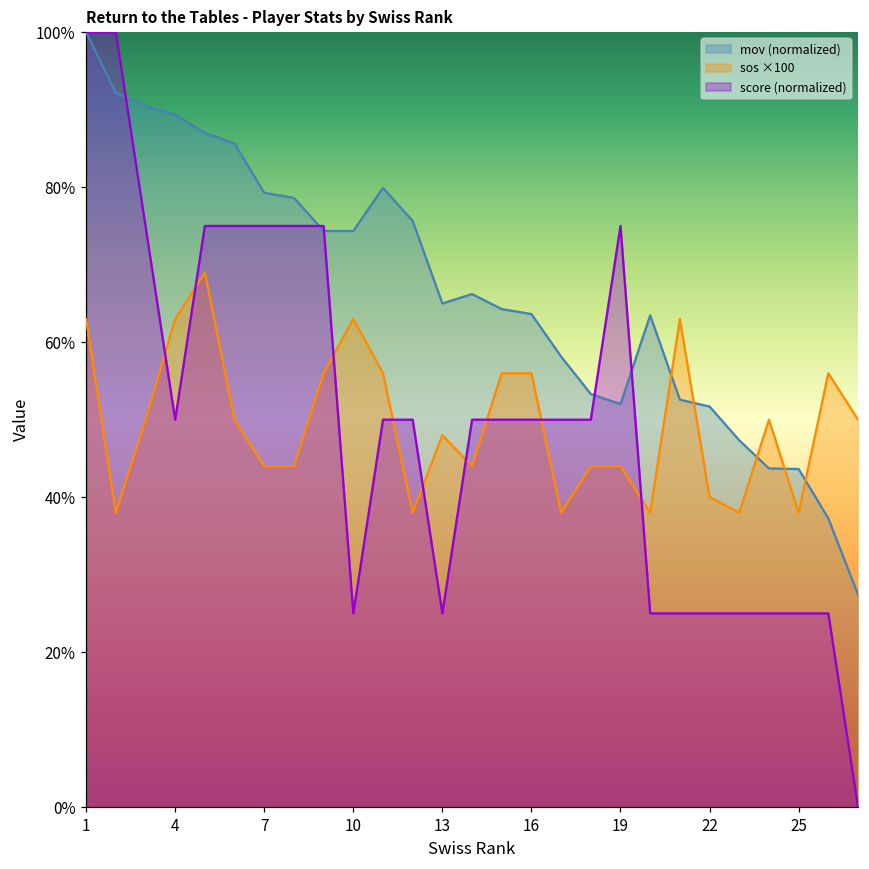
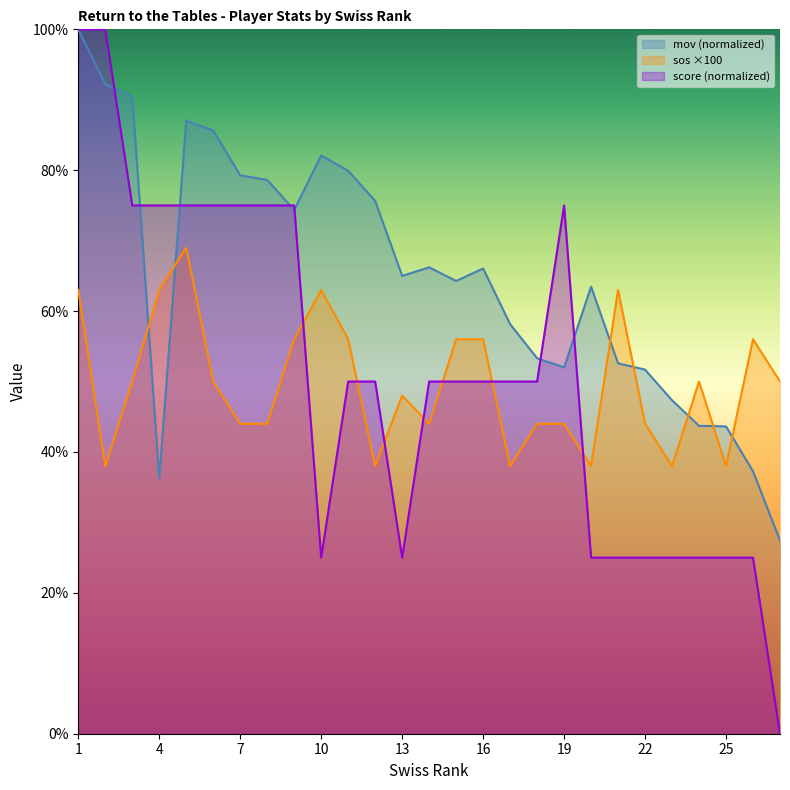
  {
    "mov (normalized)": {
-     "4": "89%",
+     "4": "36%",
      "7": "79%",
-     "10": "74%",
+     "10": "82%",
      "13": "65%",
-     "16": "64%",
+     "16": "66%",
      "19": "52%",
      "22": "52%",
      "25": "44%"
    },
    "sos ×100": {
      "1": "63%",
      "4": "63%",
      "7": "44%",
      "10": "63%",
      "13": "48%",
      "16": "56%",
      "19": "44%",
-     "22": "40%",
+     "22": "44%",
      "25": "38%"
    },
    "score (normalized)": {
-     "4": "50%",
+     "4": "75%",
      "7": "75%",
      "10": "25%",
      "13": "25%",
      "16": "50%",
      "19": "75%",
      "22": "25%",
      "25": "25%"
    }
  }
